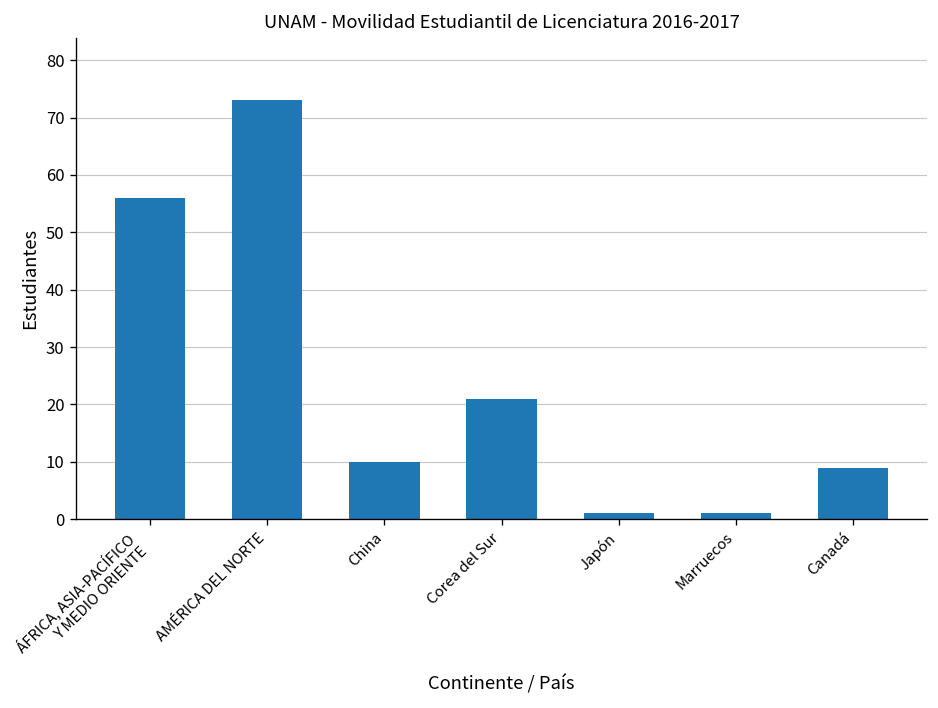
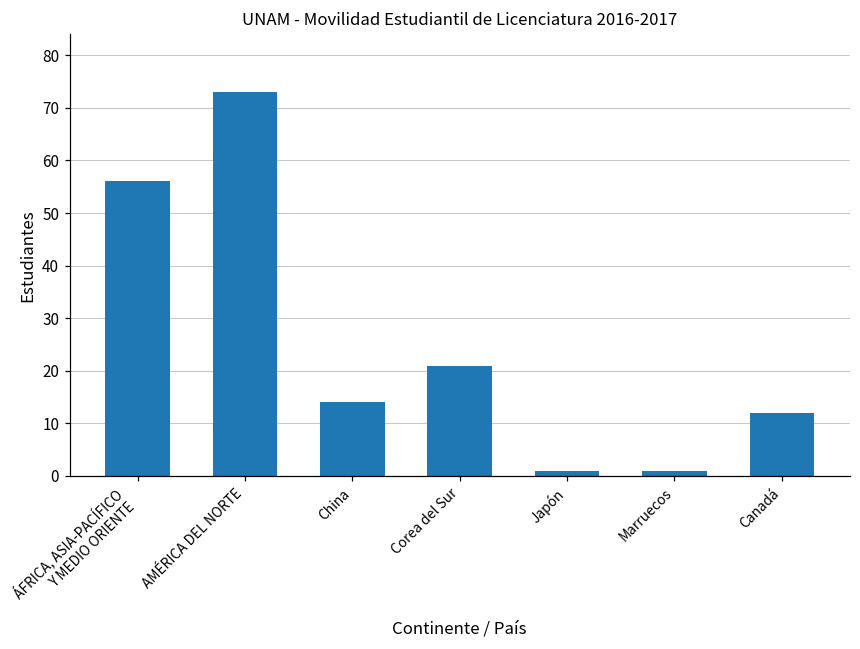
  {
    "ÁFRICA, ASIA-PACÍFICO Y MEDIO ORIENTE": 56,
    "AMÉRICA DEL NORTE": 73,
-   "China": 10,
+   "China": 14,
    "Corea del Sur": 21,
    "Japón": 1,
    "Marruecos": 1,
-   "Canadá": 9
+   "Canadá": 12
  }
